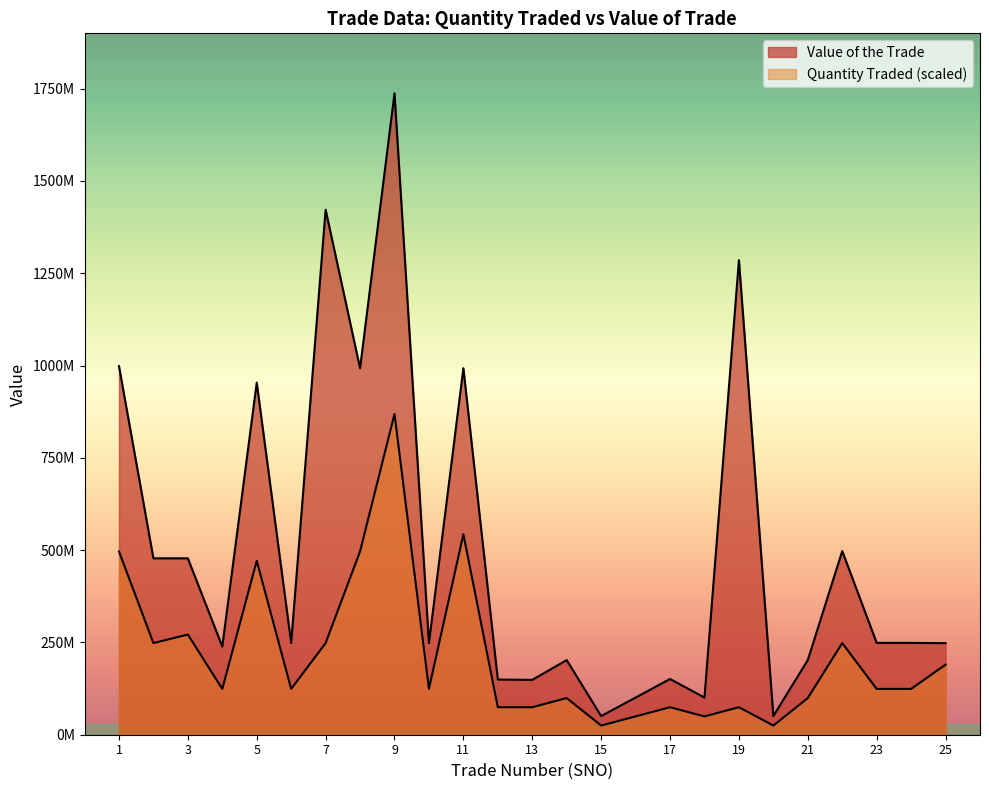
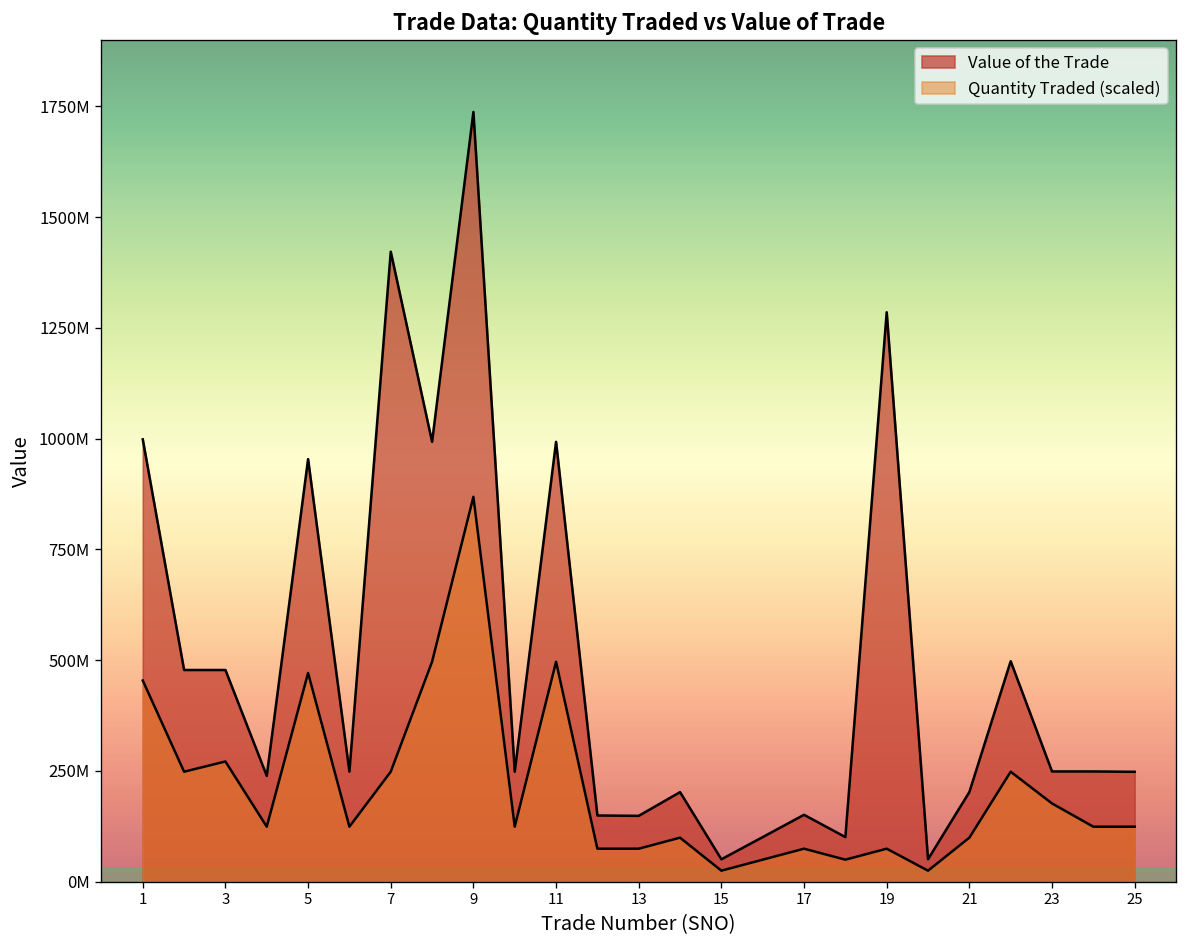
  {
    "Value of the Trade": {
      "1": 1000000000,
      "3": 480000000,
      "5": 950000000,
      "7": 1420000000,
      "9": 1740000000,
      "11": 990000000,
      "13": 150000000,
      "15": 50000000,
      "17": 150000000,
      "19": 1290000000,
      "21": 200000000,
      "23": 250000000,
      "25": 250000000
    },
    "Quantity Traded (scaled)": {
-     "1": 500000000,
+     "1": 450000000,
      "3": 270000000,
      "5": 470000000,
      "7": 250000000,
      "9": 870000000,
-     "11": 540000000,
+     "11": 500000000,
      "13": 70000000,
      "15": 20000000,
      "17": 70000000,
      "19": 70000000,
      "21": 100000000,
-     "23": 120000000,
-     "25": 190000000
+     "23": 180000000,
+     "25": 120000000
    }
  }
